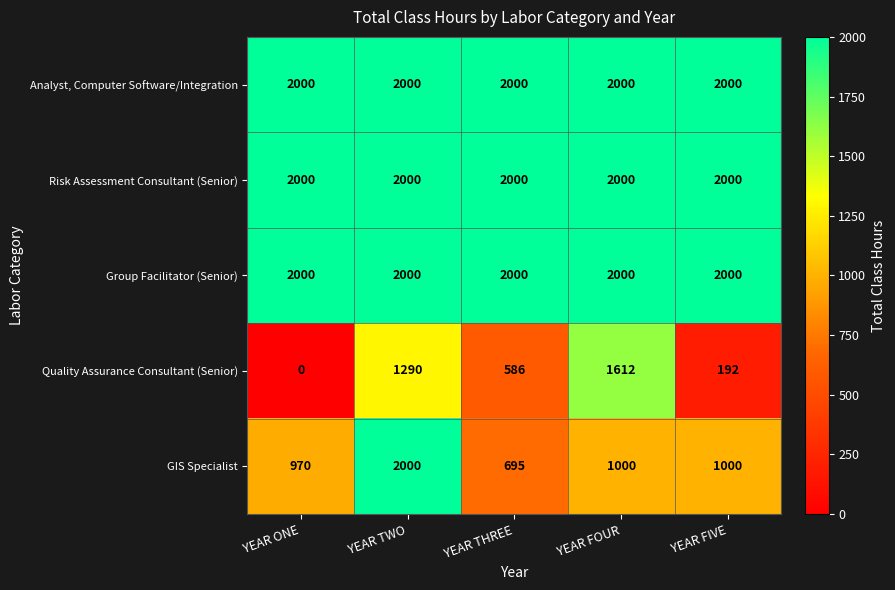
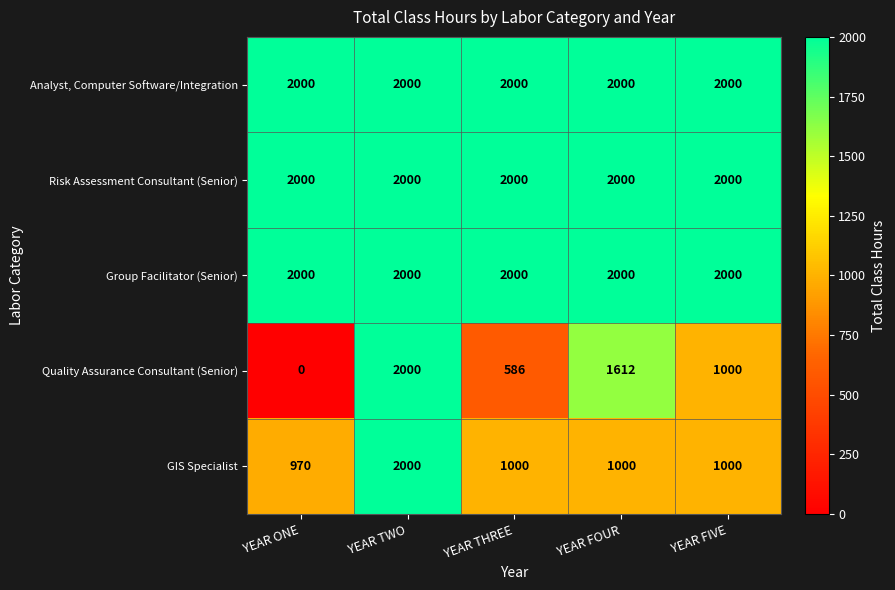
  {
    "Analyst, Computer Software/Integration": {
      "YEAR ONE": 2000,
      "YEAR TWO": 2000,
      "YEAR THREE": 2000,
      "YEAR FOUR": 2000,
      "YEAR FIVE": 2000
    },
    "Risk Assessment Consultant (Senior)": {
      "YEAR ONE": 2000,
      "YEAR TWO": 2000,
      "YEAR THREE": 2000,
      "YEAR FOUR": 2000,
      "YEAR FIVE": 2000
    },
    "Group Facilitator (Senior)": {
      "YEAR ONE": 2000,
      "YEAR TWO": 2000,
      "YEAR THREE": 2000,
      "YEAR FOUR": 2000,
      "YEAR FIVE": 2000
    },
    "Quality Assurance Consultant (Senior)": {
      "YEAR ONE": 0,
-     "YEAR TWO": 1290,
+     "YEAR TWO": 2000,
      "YEAR THREE": 586,
      "YEAR FOUR": 1612,
-     "YEAR FIVE": 192
+     "YEAR FIVE": 1000
    },
    "GIS Specialist": {
      "YEAR ONE": 970,
      "YEAR TWO": 2000,
-     "YEAR THREE": 695,
+     "YEAR THREE": 1000,
      "YEAR FOUR": 1000,
      "YEAR FIVE": 1000
    }
  }
